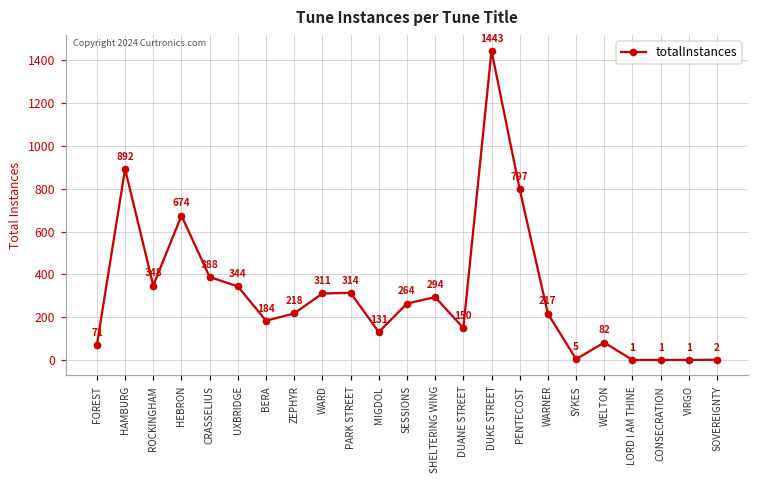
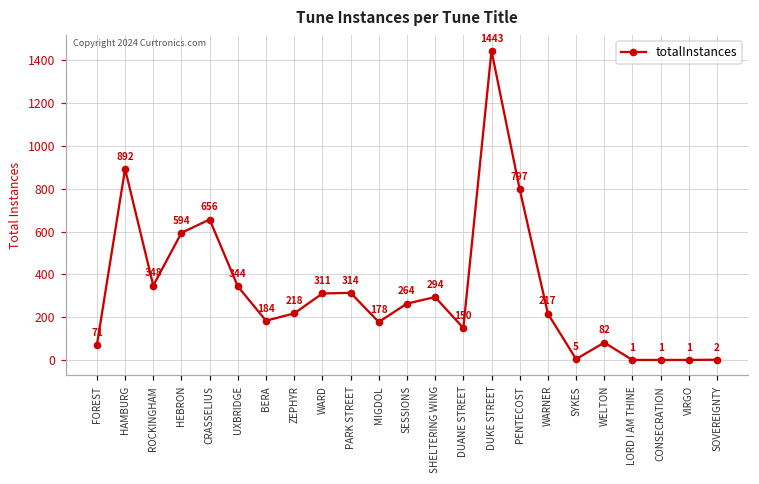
  {
    "FOREST": 71,
    "HAMBURG": 892,
    "ROCKINGHAM": 348,
-   "HEBRON": 674,
-   "CRASSELIUS": 388,
+   "HEBRON": 594,
+   "CRASSELIUS": 656,
    "UXBRIDGE": 344,
    "BERA": 184,
    "ZEPHYR": 218,
    "WARD": 311,
    "PARK STREET": 314,
-   "MIGDOL": 131,
+   "MIGDOL": 178,
    "SESSIONS": 264,
    "SHELTERING WING": 294,
    "DUANE STREET": 150,
    "DUKE STREET": 1443,
    "PENTECOST": 797,
    "WARNER": 217,
    "SYKES": 5,
    "WELTON": 82,
    "LORD I AM THINE": 1,
    "CONSECRATION": 1,
    "VIRGO": 1,
    "SOVEREIGNTY": 2
  }
